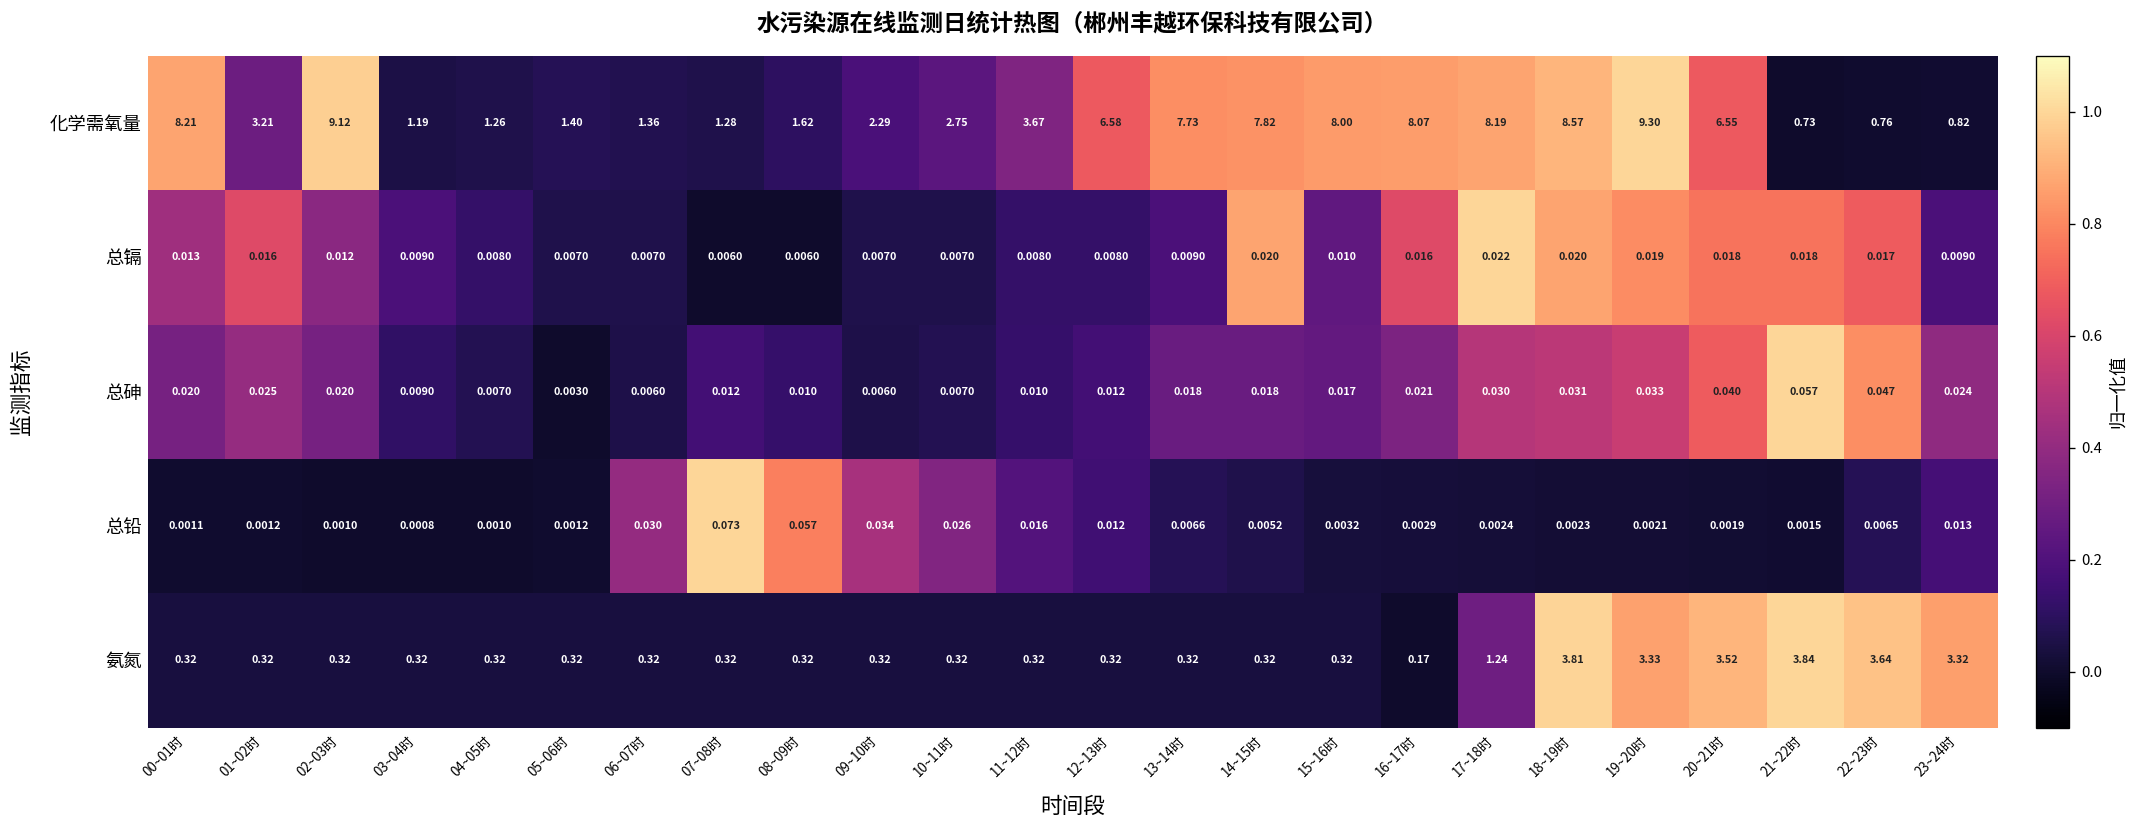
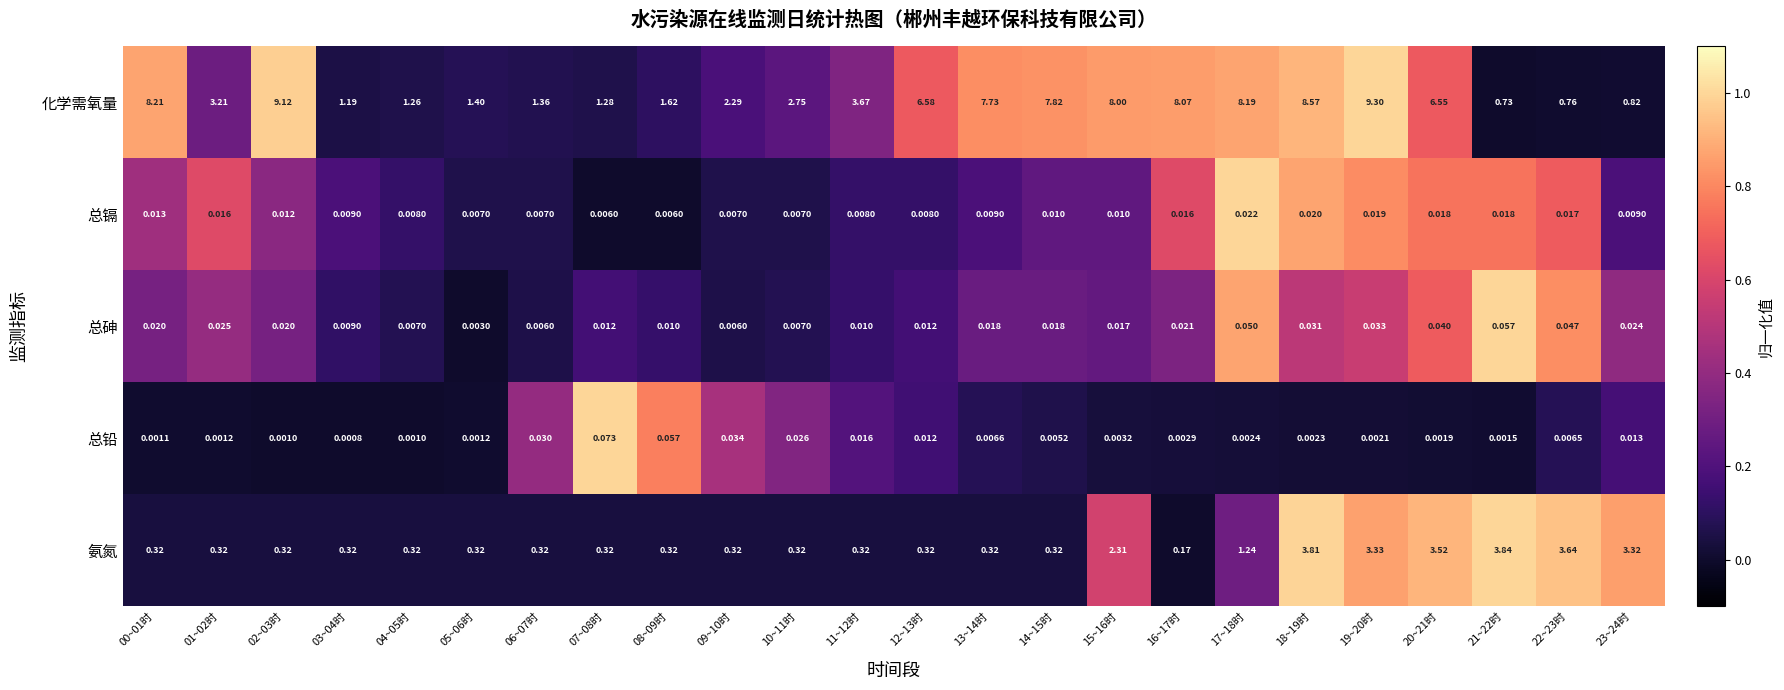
  {
    "化学需氧量": {
      "00~01时": 8.21,
      "01~02时": 3.21,
      "02~03时": 9.12,
      "03~04时": 1.19,
      "04~05时": 1.26,
      "05~06时": 1.40,
      "06~07时": 1.36,
      "07~08时": 1.28,
      "08~09时": 1.62,
      "09~10时": 2.29,
      "10~11时": 2.75,
      "11~12时": 3.67,
      "12~13时": 6.58,
      "13~14时": 7.73,
      "14~15时": 7.82,
      "15~16时": 8.00,
      "16~17时": 8.07,
      "17~18时": 8.19,
      "18~19时": 8.57,
      "19~20时": 9.30,
      "20~21时": 6.55,
      "21~22时": 0.73,
      "22~23时": 0.76,
      "23~24时": 0.82
    },
    "总镉": {
      "00~01时": 0.013,
      "01~02时": 0.016,
      "02~03时": 0.012,
      "03~04时": 0.0090,
      "04~05时": 0.0080,
      "05~06时": 0.0070,
      "06~07时": 0.0070,
      "07~08时": 0.0060,
      "08~09时": 0.0060,
      "09~10时": 0.0070,
      "10~11时": 0.0070,
      "11~12时": 0.0080,
      "12~13时": 0.0080,
      "13~14时": 0.0090,
-     "14~15时": 0.020,
+     "14~15时": 0.010,
      "15~16时": 0.010,
      "16~17时": 0.016,
      "17~18时": 0.022,
      "18~19时": 0.020,
      "19~20时": 0.019,
      "20~21时": 0.018,
      "21~22时": 0.018,
      "22~23时": 0.017,
      "23~24时": 0.0090
    },
    "总砷": {
      "00~01时": 0.020,
      "01~02时": 0.025,
      "02~03时": 0.020,
      "03~04时": 0.0090,
      "04~05时": 0.0070,
      "05~06时": 0.0030,
      "06~07时": 0.0060,
      "07~08时": 0.012,
      "08~09时": 0.010,
      "09~10时": 0.0060,
      "10~11时": 0.0070,
      "11~12时": 0.010,
      "12~13时": 0.012,
      "13~14时": 0.018,
      "14~15时": 0.018,
      "15~16时": 0.017,
      "16~17时": 0.021,
-     "17~18时": 0.030,
+     "17~18时": 0.050,
      "18~19时": 0.031,
      "19~20时": 0.033,
      "20~21时": 0.040,
      "21~22时": 0.057,
      "22~23时": 0.047,
      "23~24时": 0.024
    },
    "总铅": {
      "00~01时": 0.0011,
      "01~02时": 0.0012,
      "02~03时": 0.0010,
      "03~04时": 0.0008,
      "04~05时": 0.0010,
      "05~06时": 0.0012,
      "06~07时": 0.030,
      "07~08时": 0.073,
      "08~09时": 0.057,
      "09~10时": 0.034,
      "10~11时": 0.026,
      "11~12时": 0.016,
      "12~13时": 0.012,
      "13~14时": 0.0066,
      "14~15时": 0.0052,
      "15~16时": 0.0032,
      "16~17时": 0.0029,
      "17~18时": 0.0024,
      "18~19时": 0.0023,
      "19~20时": 0.0021,
      "20~21时": 0.0019,
      "21~22时": 0.0015,
      "22~23时": 0.0065,
      "23~24时": 0.013
    },
    "氨氮": {
      "00~01时": 0.32,
      "01~02时": 0.32,
      "02~03时": 0.32,
      "03~04时": 0.32,
      "04~05时": 0.32,
      "05~06时": 0.32,
      "06~07时": 0.32,
      "07~08时": 0.32,
      "08~09时": 0.32,
      "09~10时": 0.32,
      "10~11时": 0.32,
      "11~12时": 0.32,
      "12~13时": 0.32,
      "13~14时": 0.32,
      "14~15时": 0.32,
-     "15~16时": 0.32,
+     "15~16时": 2.31,
      "16~17时": 0.17,
      "17~18时": 1.24,
      "18~19时": 3.81,
      "19~20时": 3.33,
      "20~21时": 3.52,
      "21~22时": 3.84,
      "22~23时": 3.64,
      "23~24时": 3.32
    }
  }
